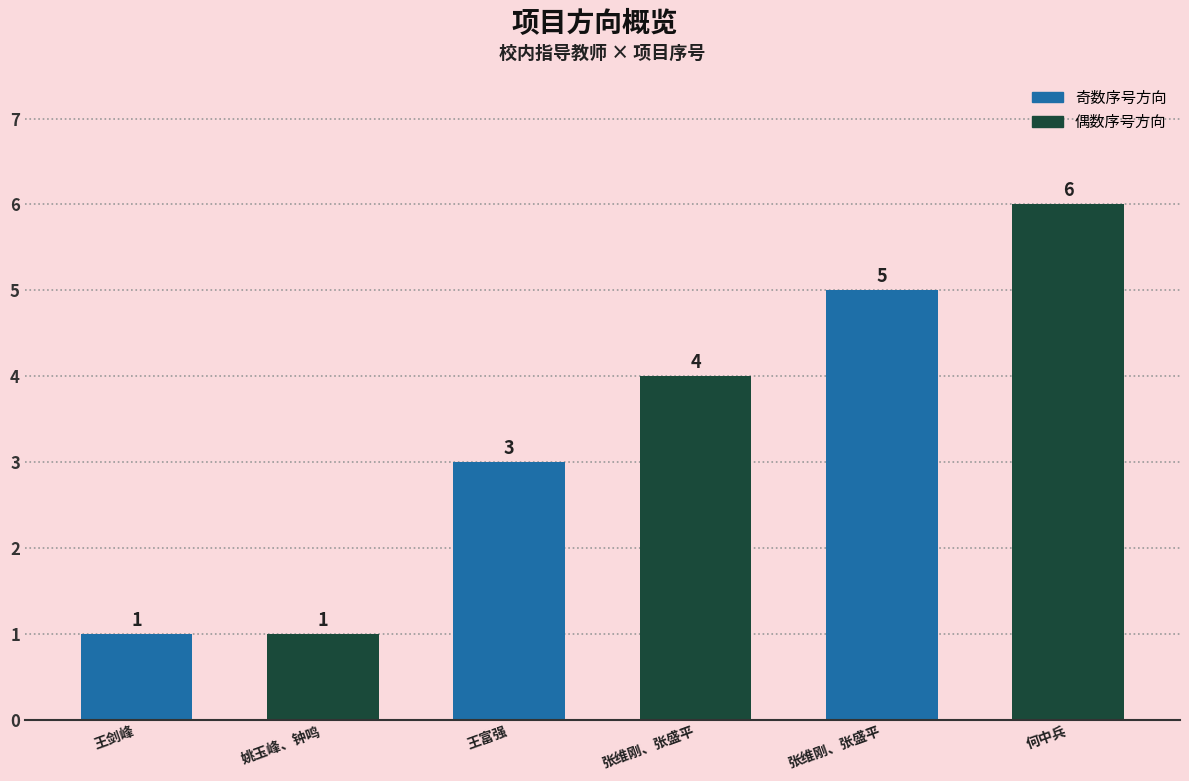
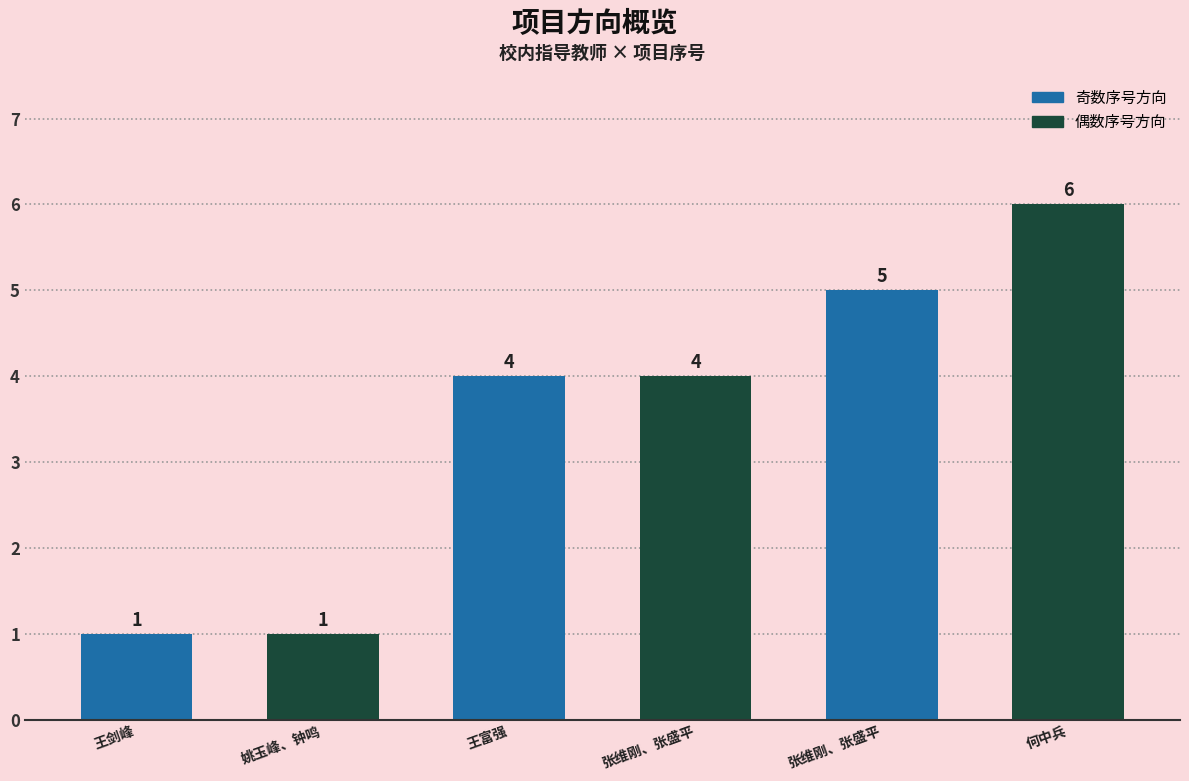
  {
    "王剑峰": 1,
    "姚玉峰、钟鸣": 1,
-   "王富强": 3,
+   "王富强": 4,
    "何中兵": 6
  }
